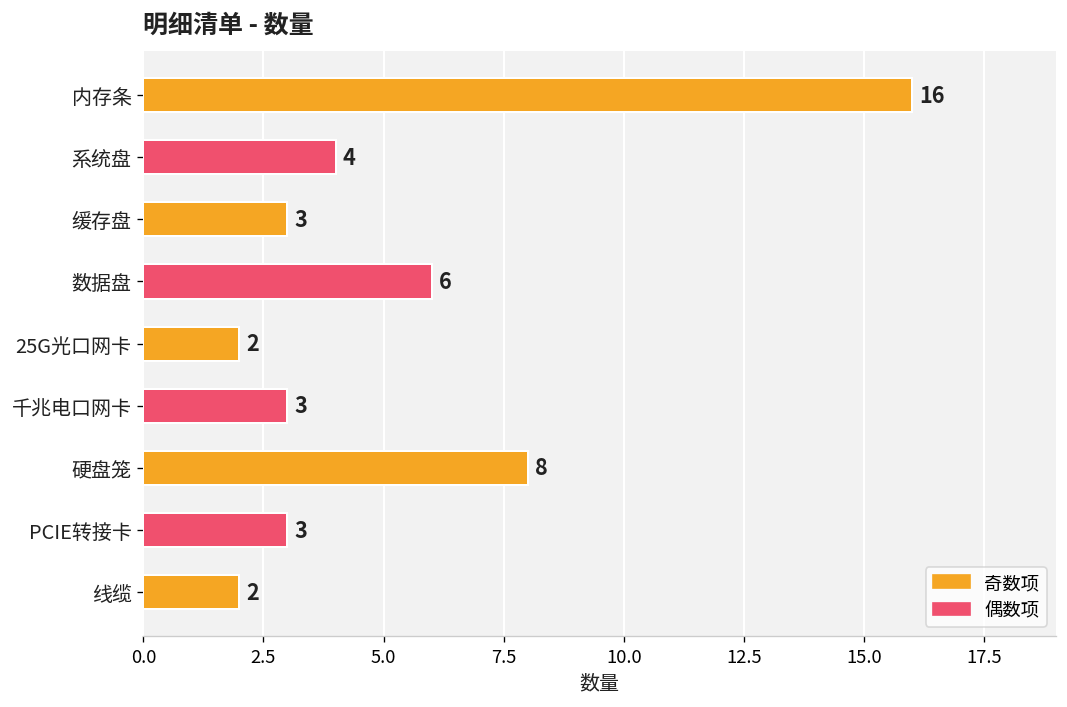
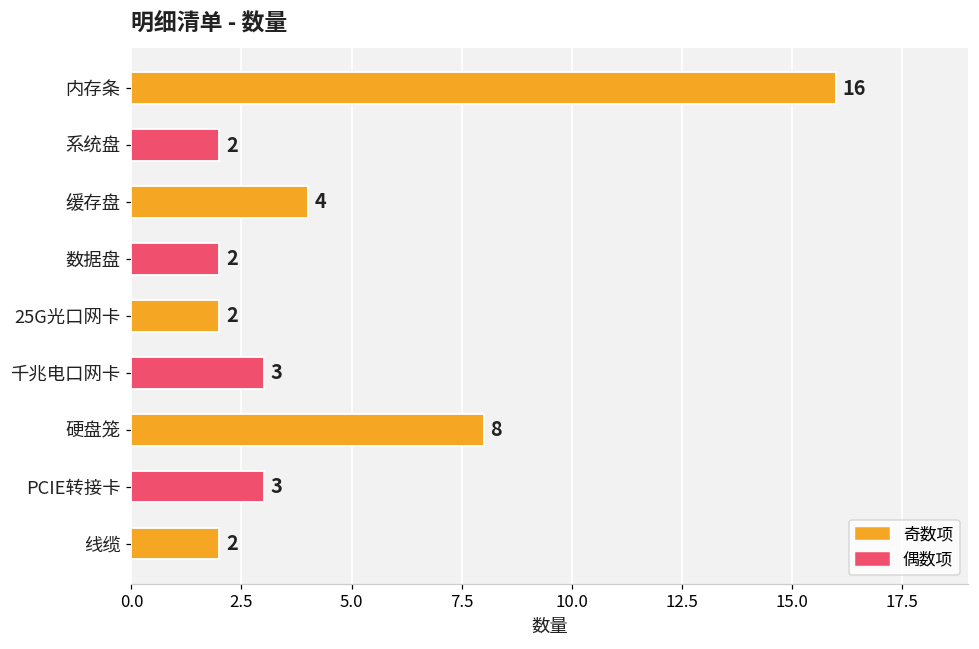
  {
    "内存条": 16,
-   "系统盘": 4,
-   "缓存盘": 3,
-   "数据盘": 6,
+   "系统盘": 2,
+   "缓存盘": 4,
+   "数据盘": 2,
    "25G光口网卡": 2,
    "千兆电口网卡": 3,
    "硬盘笼": 8,
    "PCIE转接卡": 3,
    "线缆": 2
  }
